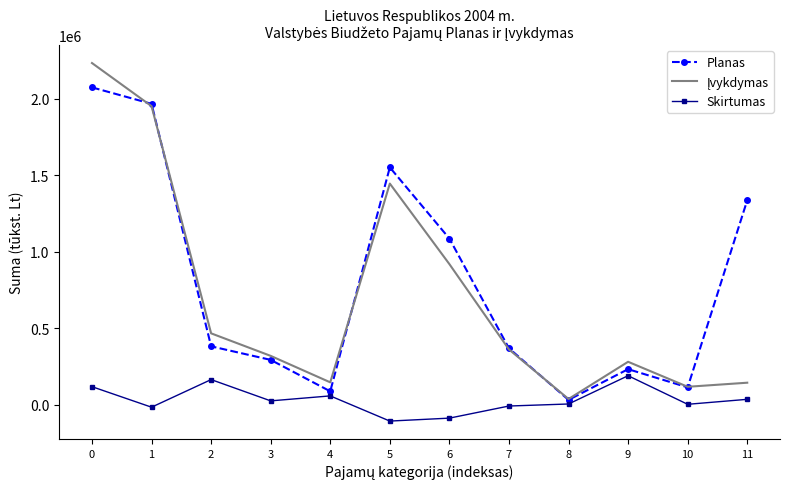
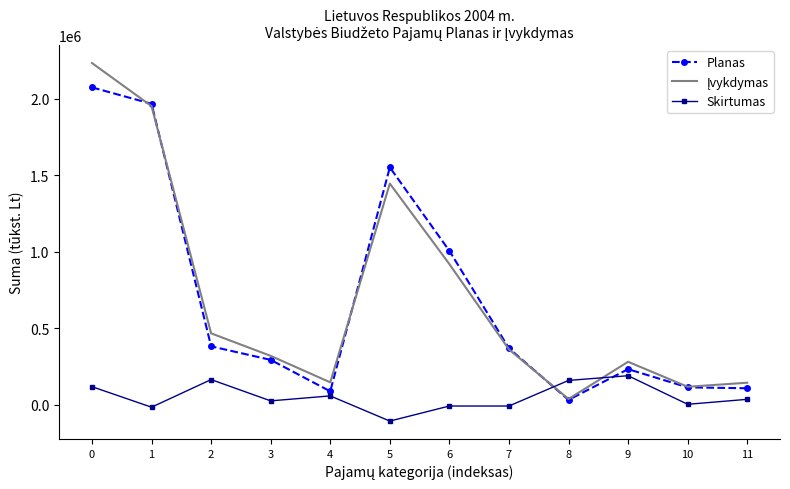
  {
    "Planas": {
      "0": 2070000,
      "2": 380000,
      "3": 290000,
      "4": 90000,
      "5": 1550000,
-     "6": 1090000,
+     "6": 1010000,
      "9": 230000,
-     "11": 1340000
+     "11": 110000
    },
    "Įvykdymas": {
      "0": 2230000,
      "2": 470000,
      "3": 320000,
      "4": 150000,
      "5": 1440000,
      "6": 920000,
      "9": 280000,
      "11": 140000
    },
    "Skirtumas": {
      "0": 120000,
      "1": -20000,
      "2": 170000,
      "3": 30000,
      "4": 60000,
      "5": -110000,
-     "6": -90000,
+     "6": -10000,
      "7": -10000,
-     "8": 10000,
+     "8": 160000,
      "9": 190000,
      "10": 0,
      "11": 40000
    }
  }
